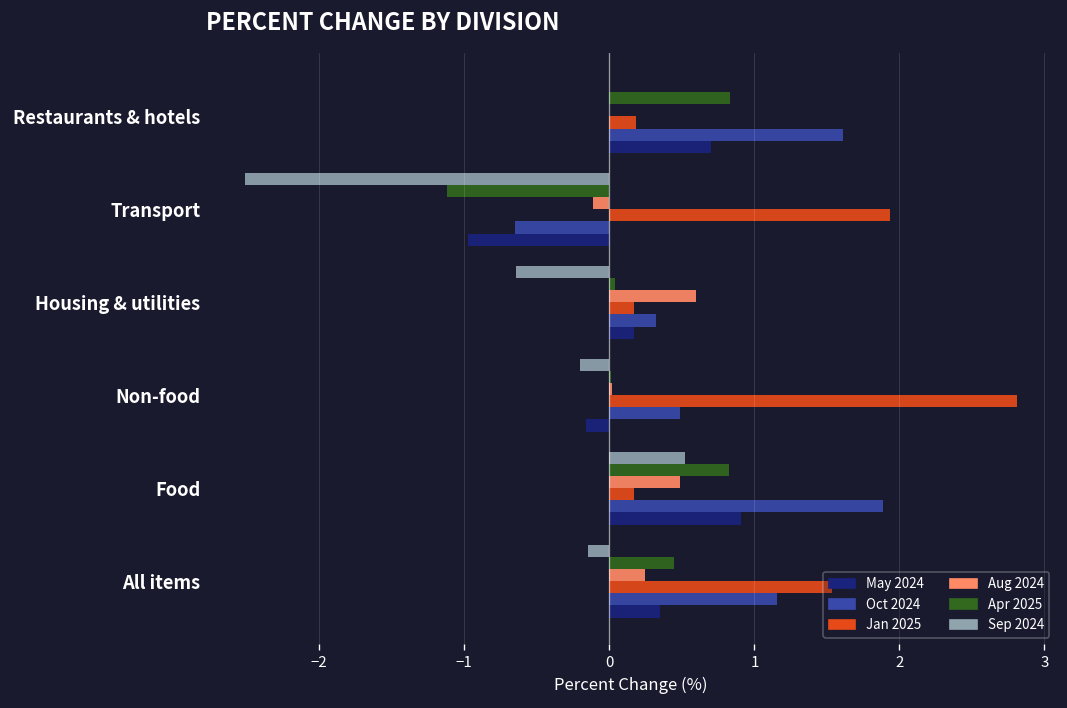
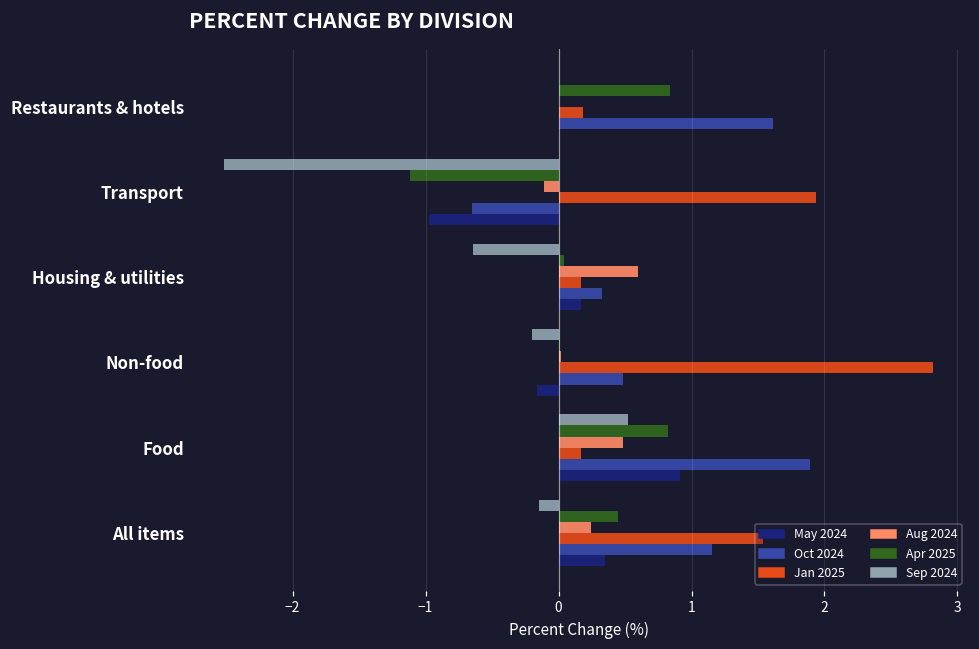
  {
    "May 2024": {
-     "Restaurants & hotels": 0.7,
+     "Restaurants & hotels": 0.0,
      "Transport": -0.97,
      "Housing & utilities": 0.17,
      "Non-food": -0.16,
      "Food": 0.9,
      "All items": 0.35
    },
    "Oct 2024": {
      "Restaurants & hotels": 1.6,
      "Transport": -0.65,
      "Housing & utilities": 0.32,
      "Non-food": 0.5,
      "Food": 1.9,
      "All items": 1.16
    },
    "Jan 2025": {
      "Restaurants & hotels": 0.2,
      "Transport": 1.94,
      "Housing & utilities": 0.17,
      "Non-food": 2.8,
      "Food": 0.17
    },
    "Aug 2024": {
      "Restaurants & hotels": 0.0,
      "Transport": -0.1,
      "Housing & utilities": 0.6,
      "Food": 0.5,
      "All items": 0.24
    },
    "Apr 2025": {
      "Restaurants & hotels": 0.83,
      "Transport": -1.12,
      "Housing & utilities": 0.04,
      "Food": 0.83,
      "All items": 0.44
    },
    "Sep 2024": {
      "Restaurants & hotels": 0.0,
      "Transport": -2.5,
      "Housing & utilities": -0.64,
      "Non-food": -0.2,
      "Food": 0.52,
      "All items": -0.15
    }
  }
